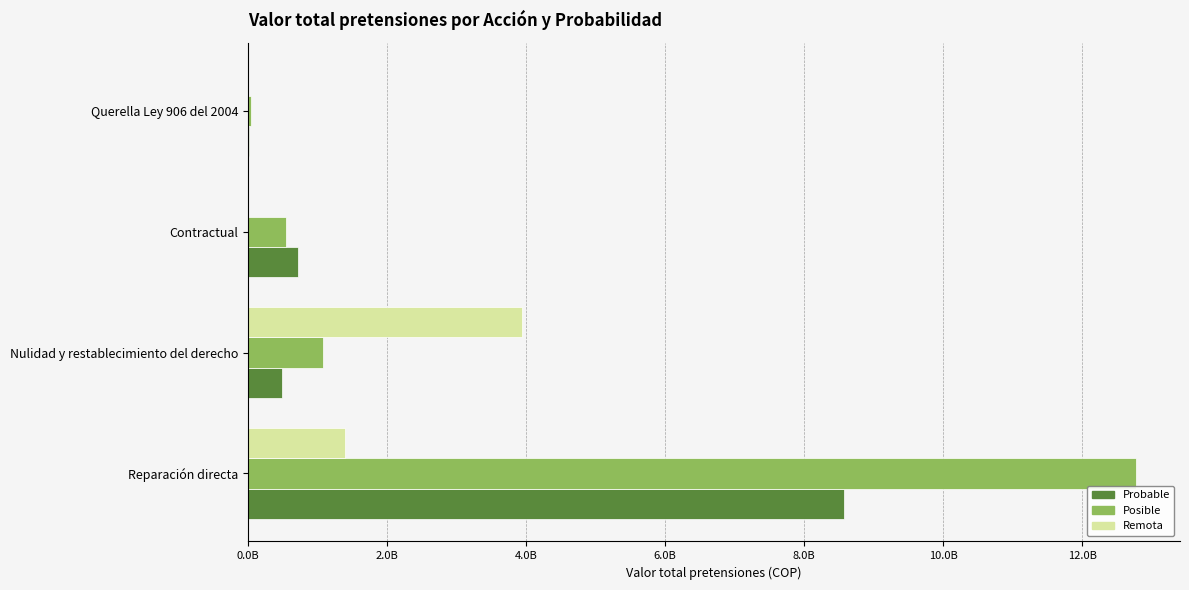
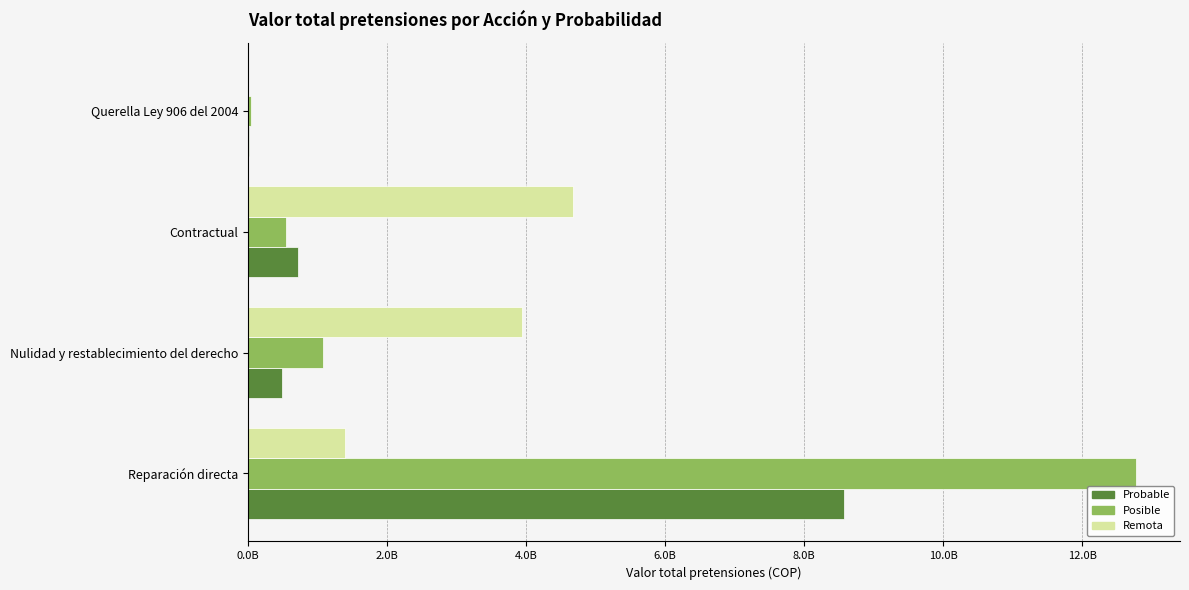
  {
    "Probable": {
      "Contractual": 700000000,
      "Nulidad y restablecimiento del derecho": 500000000,
      "Reparación directa": 8600000000
    },
    "Posible": {
      "Querella Ley 906 del 2004": 0,
      "Contractual": 500000000,
      "Nulidad y restablecimiento del derecho": 1100000000,
      "Reparación directa": 12800000000
    },
    "Remota": {
-     "Contractual": 0,
+     "Contractual": 4700000000,
      "Nulidad y restablecimiento del derecho": 3900000000,
      "Reparación directa": 1400000000
    }
  }
